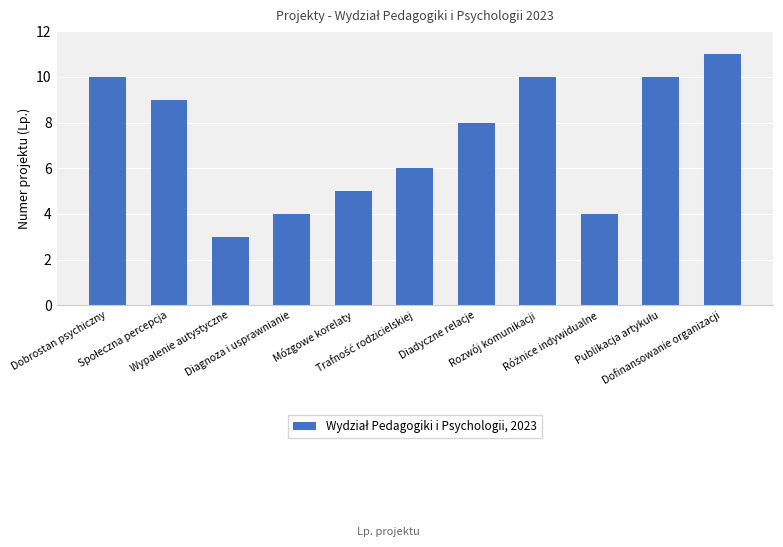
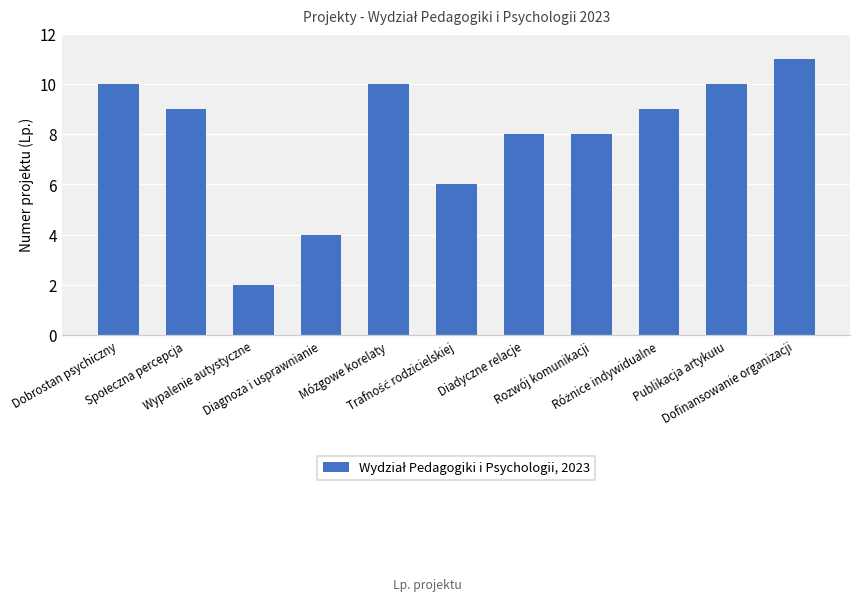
  {
    "Dobrostan psychiczny": 10,
    "Społeczna percepcja": 9,
-   "Wypalenie autystyczne": 3,
+   "Wypalenie autystyczne": 2,
    "Diagnoza i usprawnianie": 4,
-   "Mózgowe korelaty": 5,
+   "Mózgowe korelaty": 10,
    "Trafność rodzicielskiej": 6,
    "Diadyczne relacje": 8,
-   "Rozwój komunikacji": 10,
-   "Różnice indywidualne": 4,
+   "Rozwój komunikacji": 8,
+   "Różnice indywidualne": 9,
    "Publikacja artykułu": 10,
    "Dofinansowanie organizacji": 11
  }
